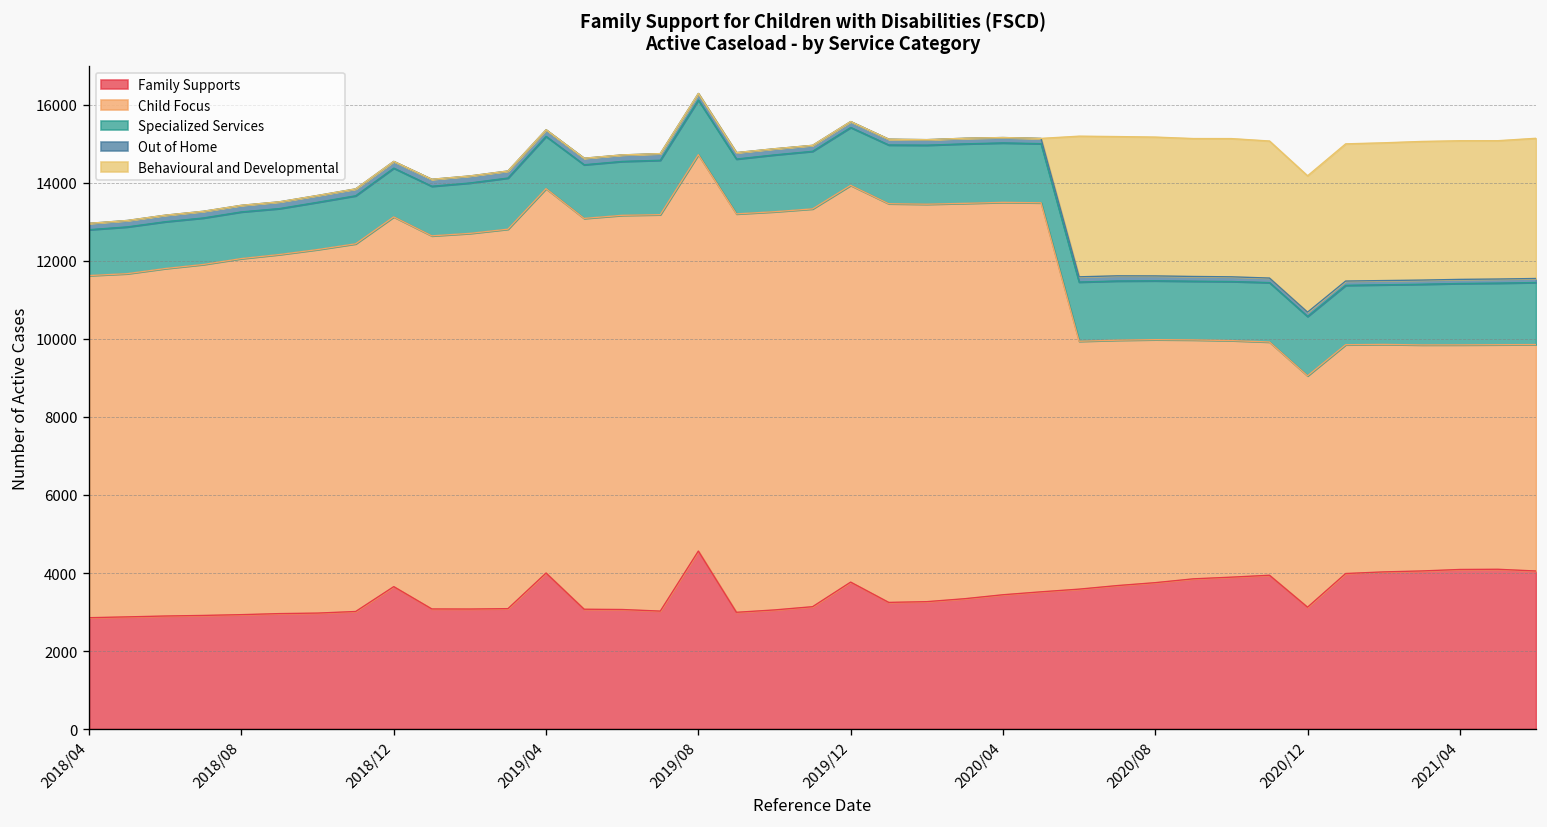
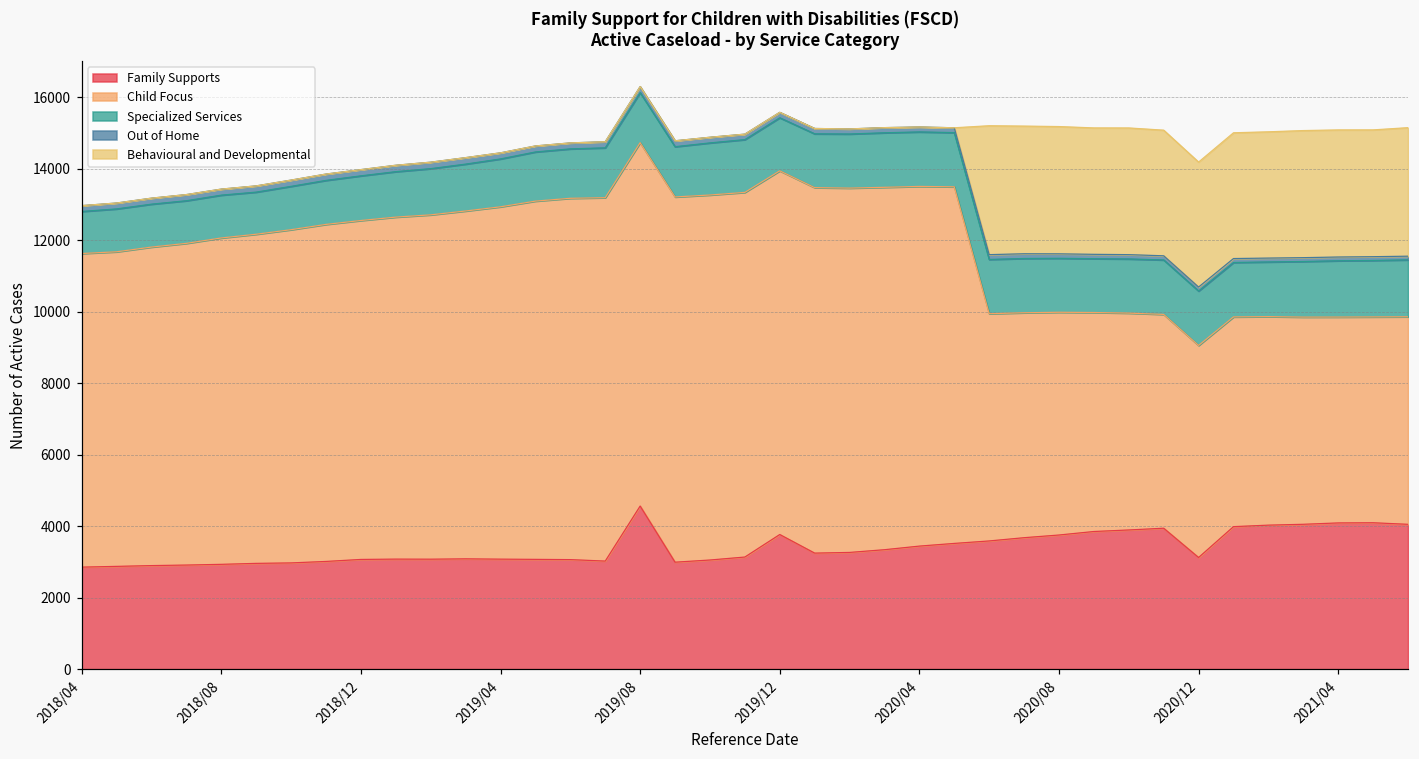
  {
    "Family Supports": {
      "2018/04": 2900,
      "2018/08": 2900,
-     "2018/12": 3700,
-     "2019/04": 4000,
+     "2018/12": 3100,
+     "2019/04": 3100,
      "2019/08": 4600,
      "2019/12": 3800,
      "2020/04": 3400,
      "2020/08": 3800,
      "2020/12": 3100,
      "2021/04": 4100
    }
  }
